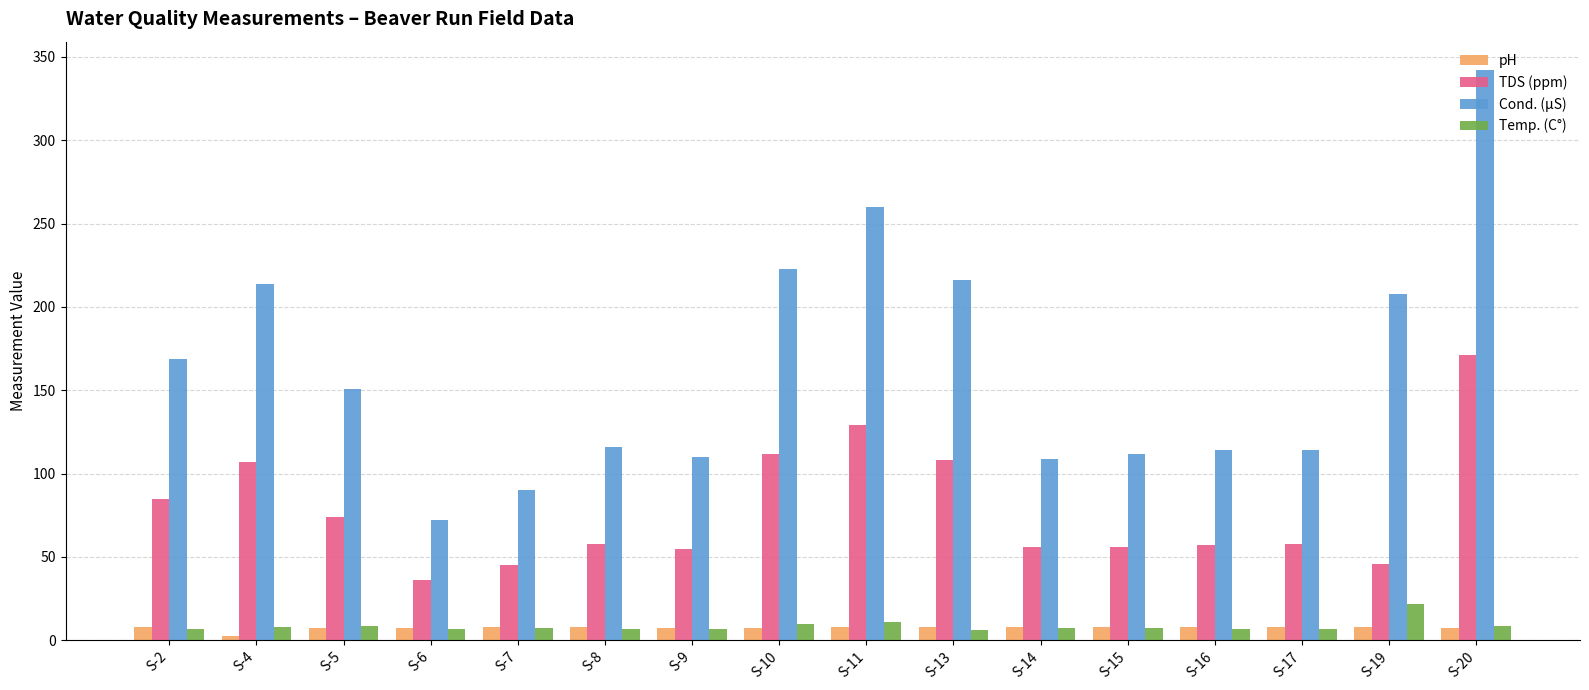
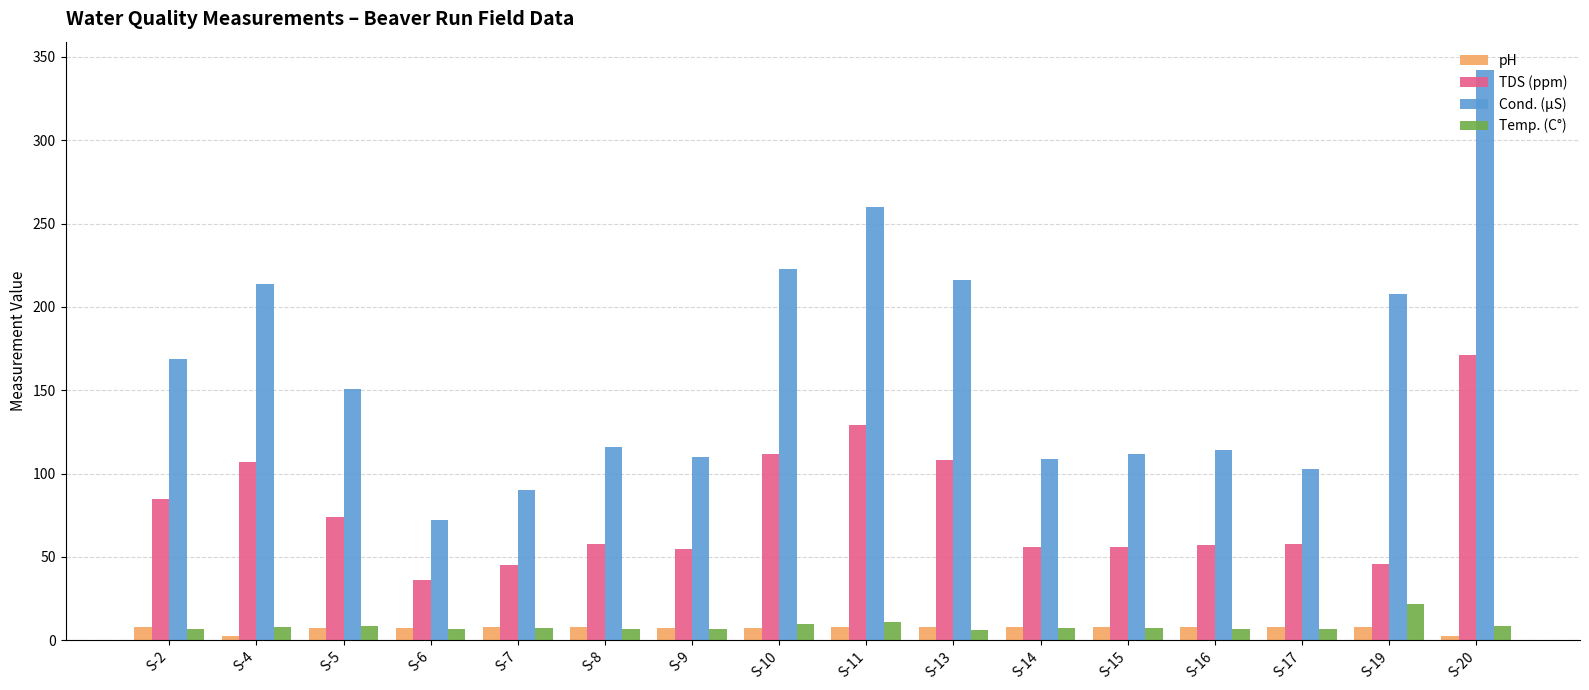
  {
    "pH": {
      "S-2": 8,
      "S-4": 2,
      "S-5": 7,
      "S-6": 8,
      "S-7": 8,
      "S-8": 8,
      "S-9": 7,
      "S-10": 7,
      "S-11": 8,
      "S-13": 8,
      "S-14": 8,
      "S-15": 8,
      "S-16": 8,
      "S-17": 8,
      "S-19": 8,
-     "S-20": 7
+     "S-20": 2
    },
    "TDS (ppm)": {
      "S-2": 85,
      "S-4": 107,
      "S-5": 74,
      "S-6": 36,
      "S-7": 45,
      "S-8": 58,
      "S-9": 55,
      "S-10": 112,
      "S-11": 129,
      "S-13": 108,
      "S-14": 56,
      "S-15": 56,
      "S-16": 57,
      "S-17": 58,
      "S-19": 46,
      "S-20": 171
    },
    "Cond. (µS)": {
      "S-2": 169,
      "S-4": 214,
      "S-5": 151,
      "S-6": 72,
      "S-7": 90,
      "S-8": 116,
      "S-9": 110,
      "S-10": 223,
      "S-11": 260,
      "S-13": 216,
      "S-14": 109,
      "S-15": 112,
      "S-16": 114,
-     "S-17": 114,
+     "S-17": 103,
      "S-19": 208,
      "S-20": 342
    },
    "Temp. (C°)": {
      "S-2": 7,
      "S-4": 8,
      "S-5": 9,
      "S-6": 7,
      "S-7": 8,
      "S-8": 7,
      "S-9": 7,
      "S-10": 10,
      "S-11": 11,
      "S-13": 6,
      "S-14": 7,
      "S-15": 7,
      "S-16": 7,
      "S-17": 7,
      "S-19": 22,
      "S-20": 9
    }
  }
